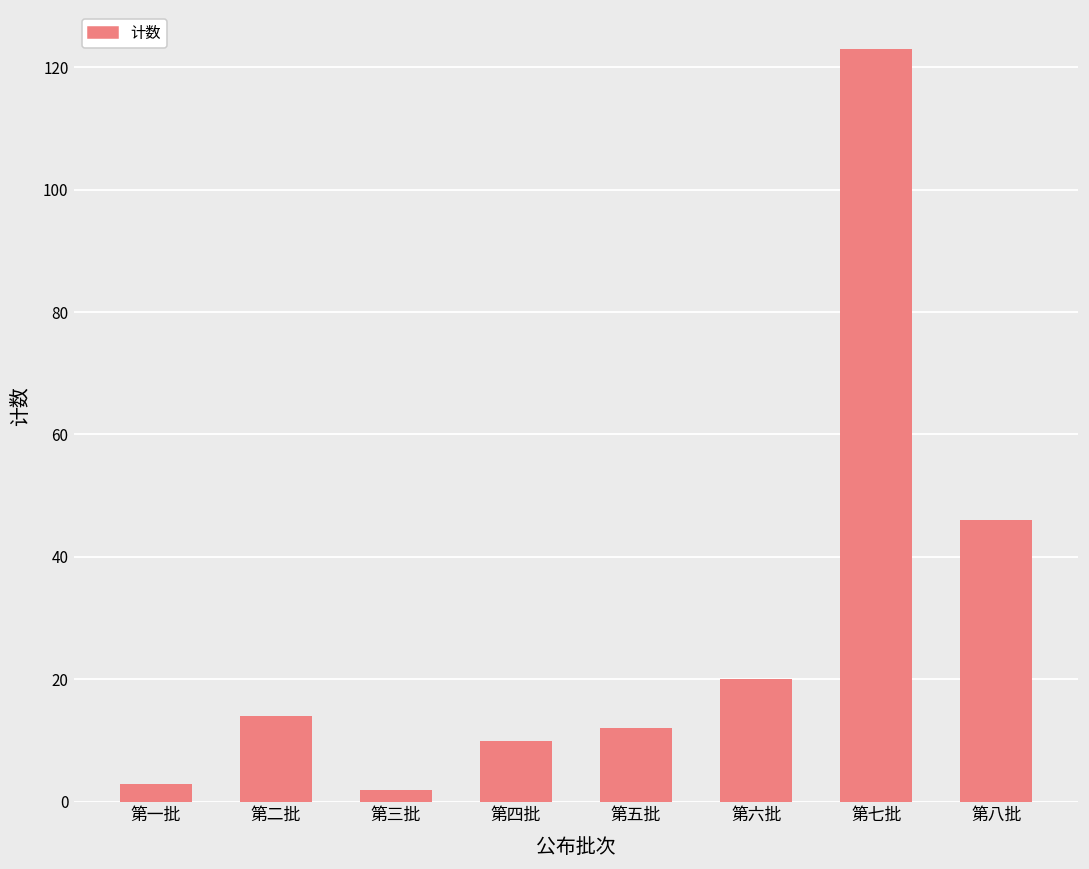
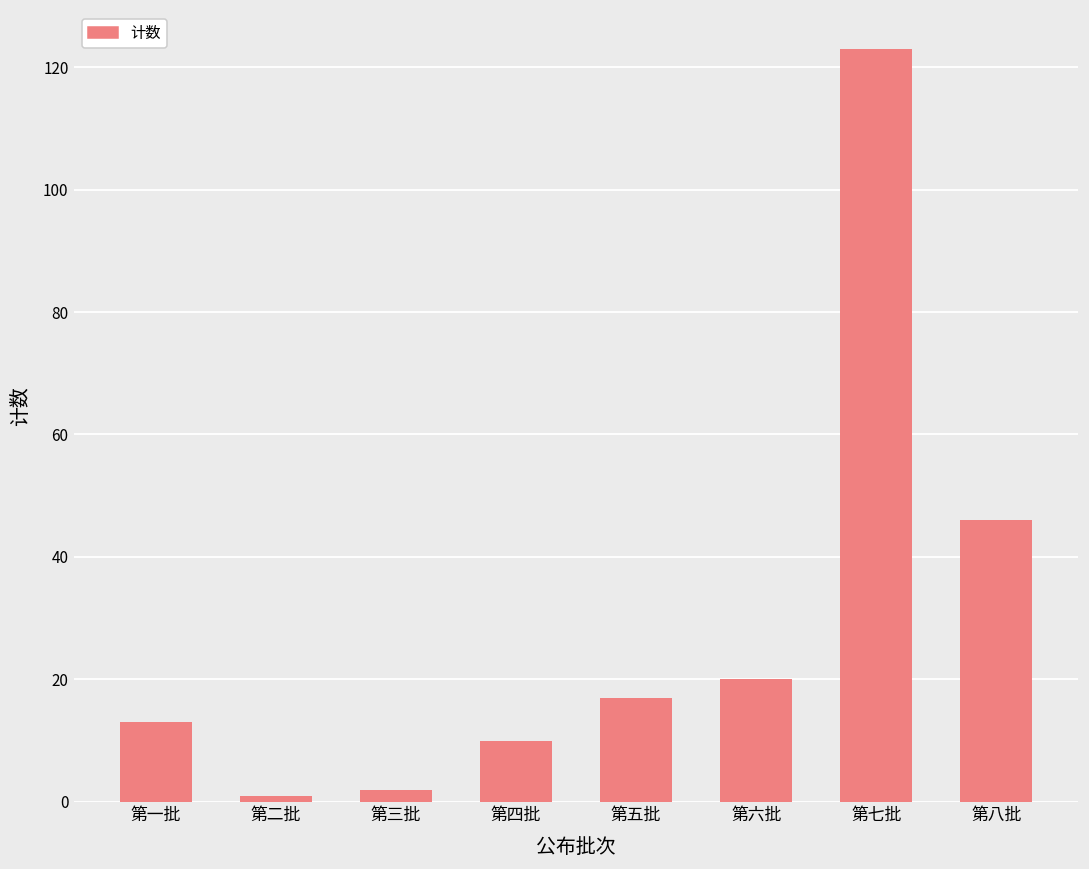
  {
-   "第一批": 3,
-   "第二批": 14,
+   "第一批": 13,
+   "第二批": 1,
    "第三批": 2,
    "第四批": 10,
-   "第五批": 12,
+   "第五批": 17,
    "第六批": 20,
    "第七批": 123,
    "第八批": 46
  }
